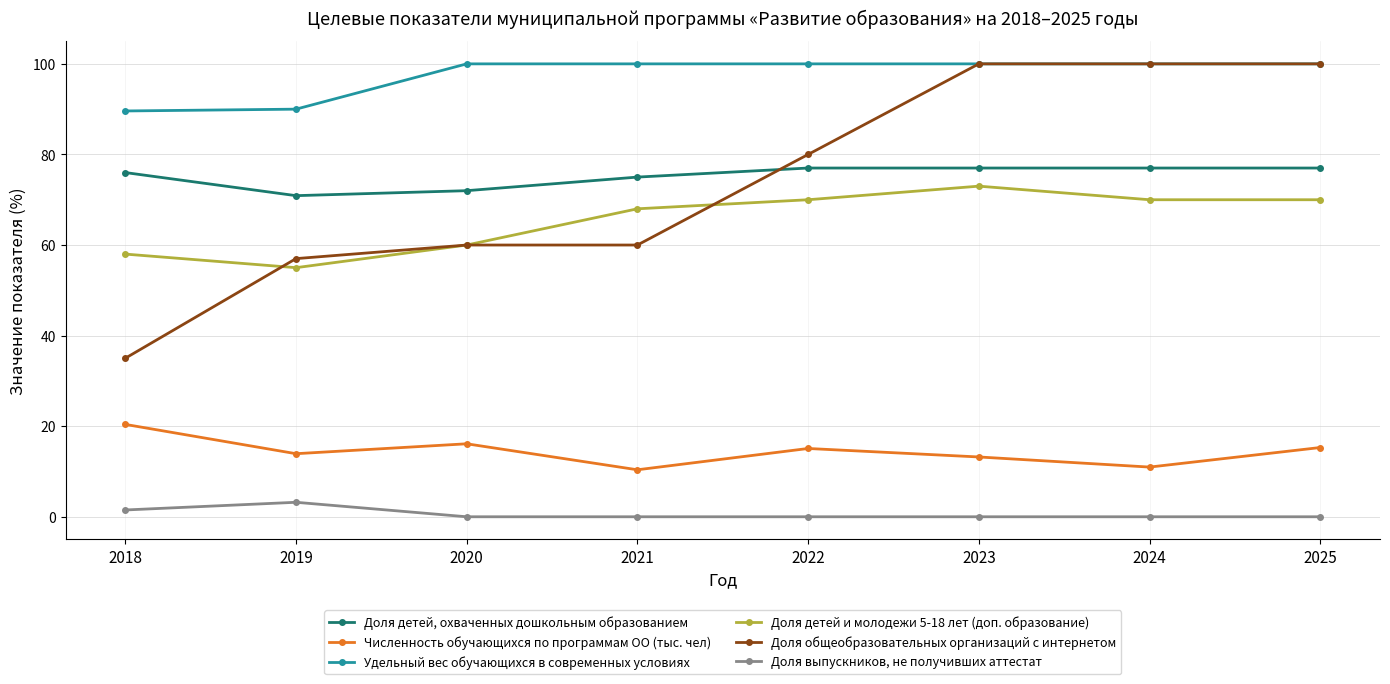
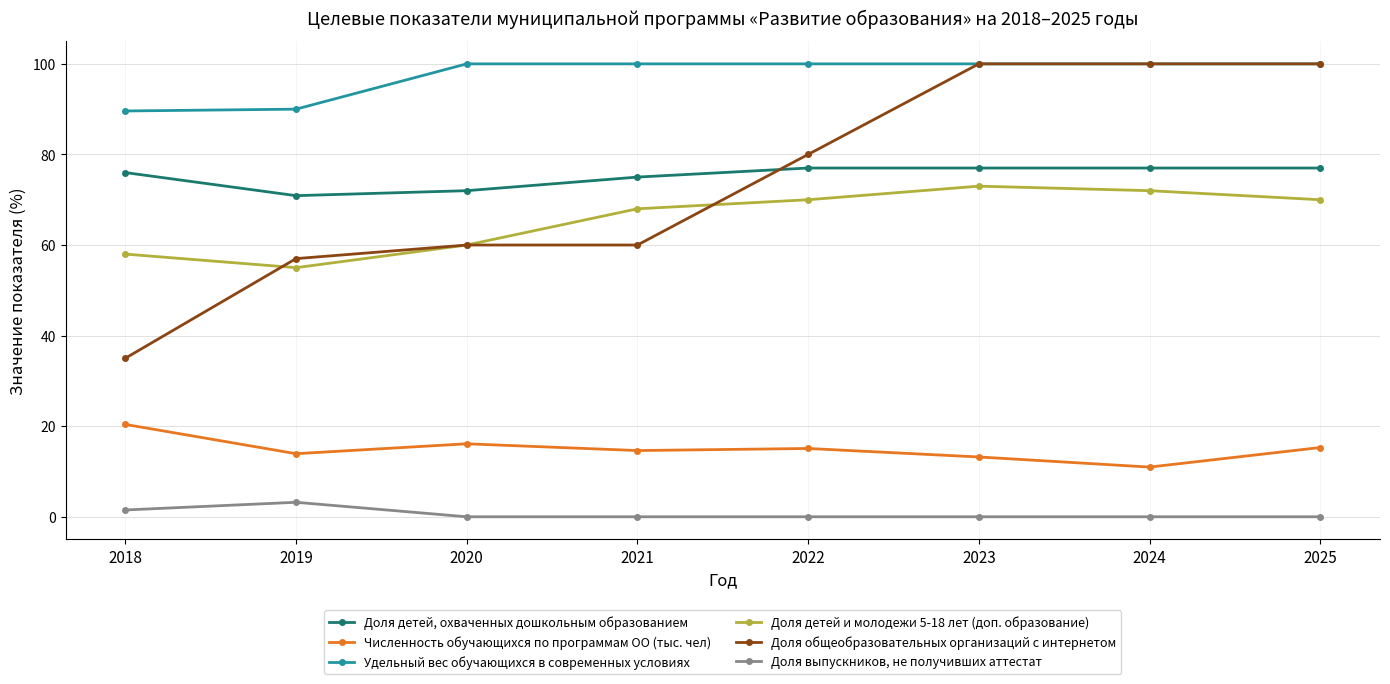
  {
    "Численность обучающихся по программам ОО (тыс. чел)": {
      "2018": 20,
      "2019": 14,
      "2020": 16,
-     "2021": 10,
+     "2021": 15,
      "2022": 15,
      "2023": 13,
      "2024": 11,
      "2025": 15
    },
    "Доля детей и молодежи 5-18 лет (доп. образование)": {
      "2018": 58,
      "2019": 55,
      "2021": 68,
      "2022": 70,
      "2023": 73,
-     "2024": 70,
+     "2024": 72,
      "2025": 70
    },
    "Доля общеобразовательных организаций с интернетом": {
      "2018": 35,
      "2019": 57,
      "2021": 60,
      "2022": 80
    },
    "Доля выпускников, не получивших аттестат": {
      "2018": 2,
      "2019": 3,
      "2020": 0,
      "2021": 0,
      "2022": 0,
      "2023": 0,
      "2024": 0,
      "2025": 0
    }
  }
